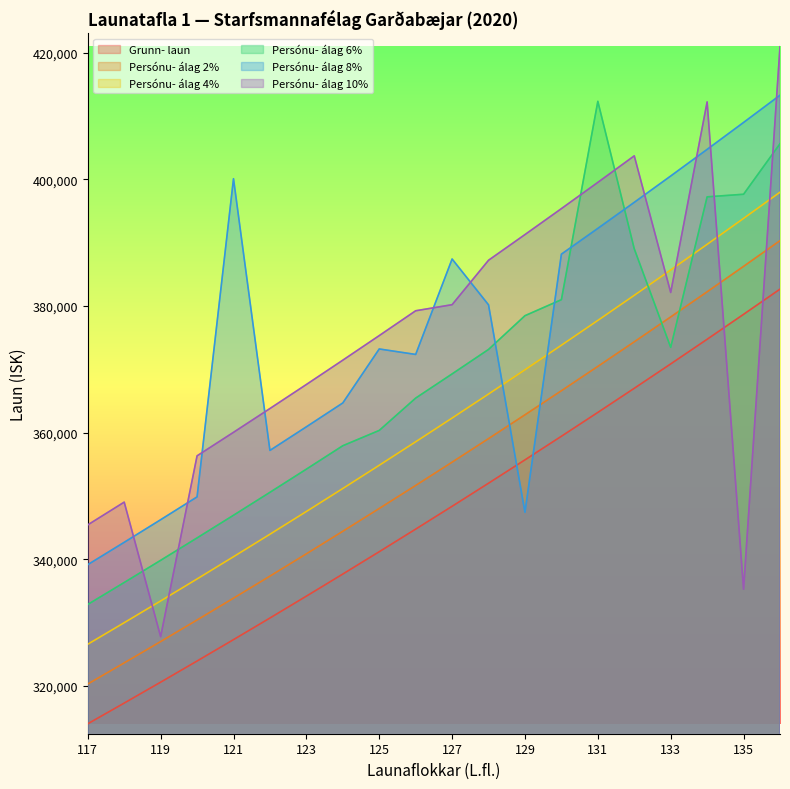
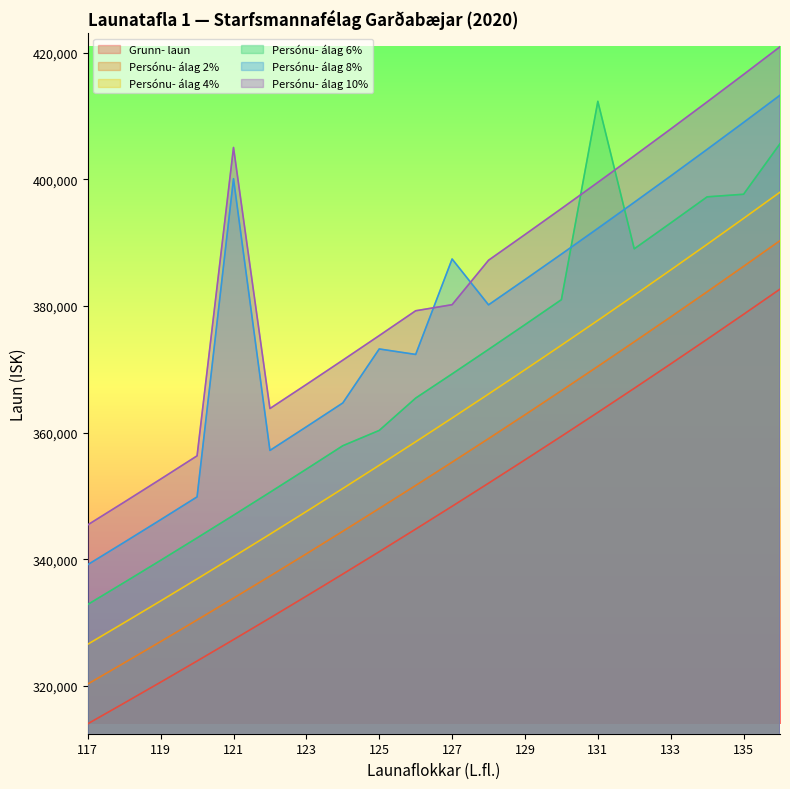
  {
    "Persónu- álag 6%": {
      "117": "333,000",
      "119": "340,000",
      "121": "347,000",
      "123": "354,000",
      "125": "360,000",
      "127": "369,000",
-     "129": "378,000",
+     "129": "377,000",
      "131": "412,000",
-     "133": "373,000",
+     "133": "393,000",
      "135": "398,000"
    },
    "Persónu- álag 8%": {
      "117": "339,000",
      "119": "346,000",
      "121": "400,000",
      "123": "361,000",
      "125": "373,000",
      "127": "387,000",
-     "129": "347,000",
+     "129": "384,000",
      "131": "392,000",
      "133": "401,000",
      "135": "409,000"
    },
    "Persónu- álag 10%": {
      "117": "345,000",
-     "119": "328,000",
-     "121": "360,000",
+     "119": "353,000",
+     "121": "405,000",
      "123": "368,000",
      "125": "375,000",
      "127": "380,000",
      "129": "391,000",
      "131": "400,000",
-     "133": "382,000",
-     "135": "335,000"
+     "133": "408,000",
+     "135": "417,000"
    }
  }
